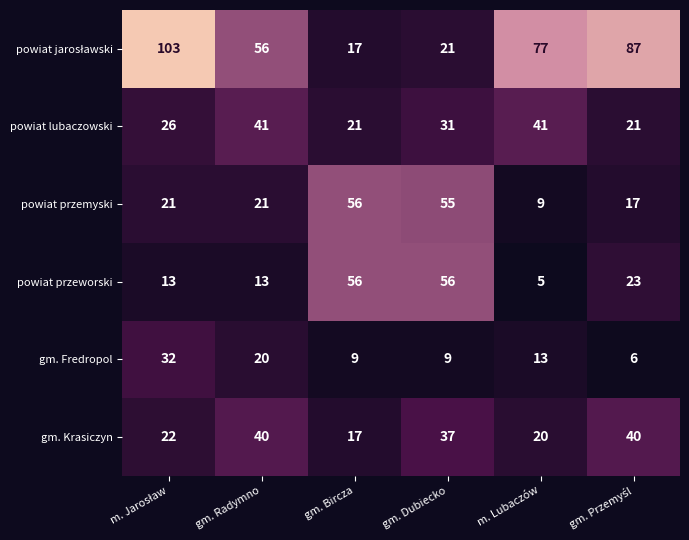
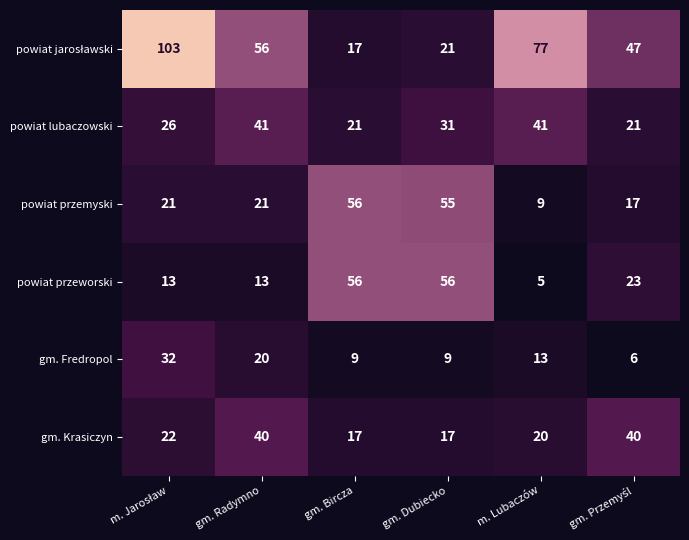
  {
    "powiat jarosławski": {
      "m. Jarosław": 103,
      "gm. Radymno": 56,
      "gm. Bircza": 17,
      "gm. Dubiecko": 21,
      "m. Lubaczów": 77,
-     "gm. Przemyśl": 87
+     "gm. Przemyśl": 47
    },
    "powiat lubaczowski": {
      "m. Jarosław": 26,
      "gm. Radymno": 41,
      "gm. Bircza": 21,
      "gm. Dubiecko": 31,
      "m. Lubaczów": 41,
      "gm. Przemyśl": 21
    },
    "powiat przemyski": {
      "m. Jarosław": 21,
      "gm. Radymno": 21,
      "gm. Bircza": 56,
      "gm. Dubiecko": 55,
      "m. Lubaczów": 9,
      "gm. Przemyśl": 17
    },
    "powiat przeworski": {
      "m. Jarosław": 13,
      "gm. Radymno": 13,
      "gm. Bircza": 56,
      "gm. Dubiecko": 56,
      "m. Lubaczów": 5,
      "gm. Przemyśl": 23
    },
    "gm. Fredropol": {
      "m. Jarosław": 32,
      "gm. Radymno": 20,
      "gm. Bircza": 9,
      "gm. Dubiecko": 9,
      "m. Lubaczów": 13,
      "gm. Przemyśl": 6
    },
    "gm. Krasiczyn": {
      "m. Jarosław": 22,
      "gm. Radymno": 40,
      "gm. Bircza": 17,
-     "gm. Dubiecko": 37,
+     "gm. Dubiecko": 17,
      "m. Lubaczów": 20,
      "gm. Przemyśl": 40
    }
  }
